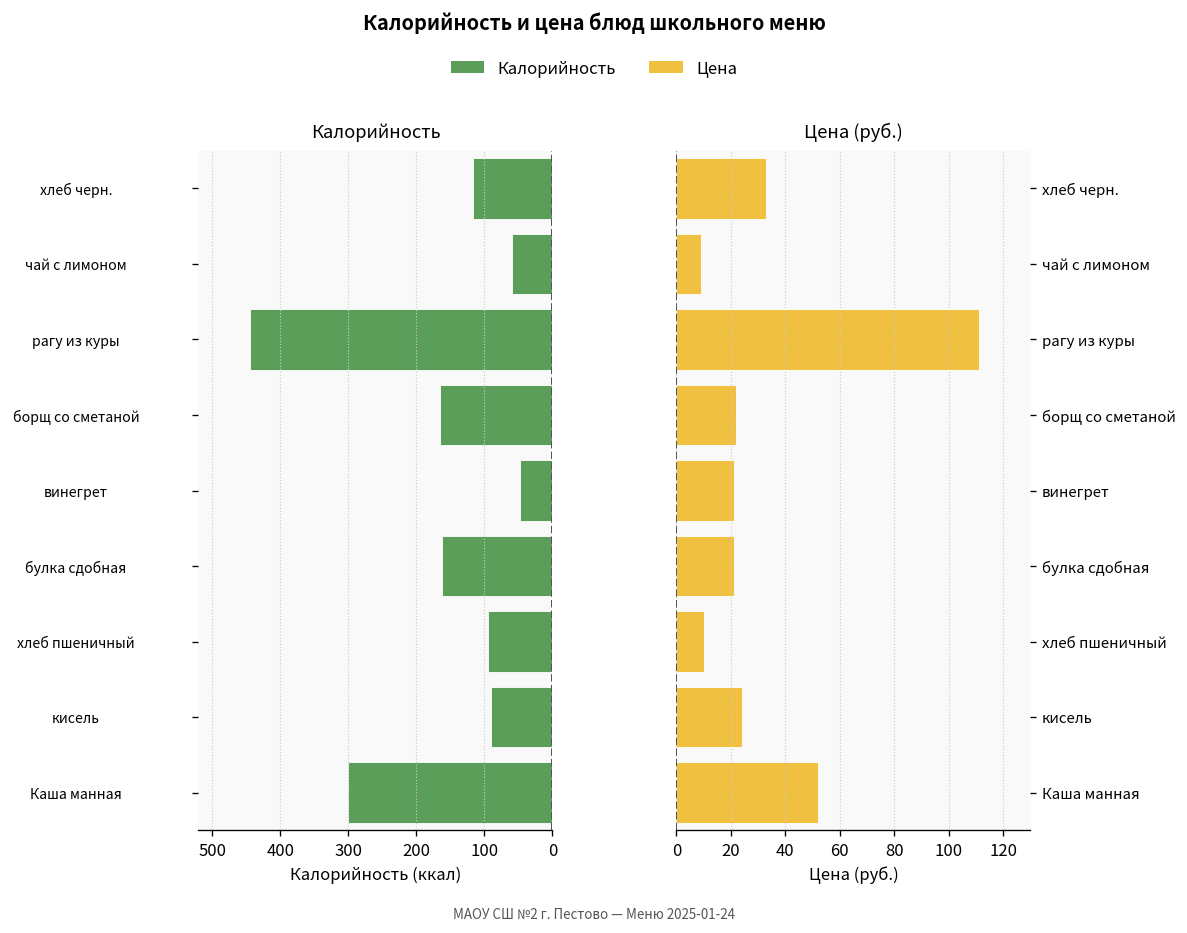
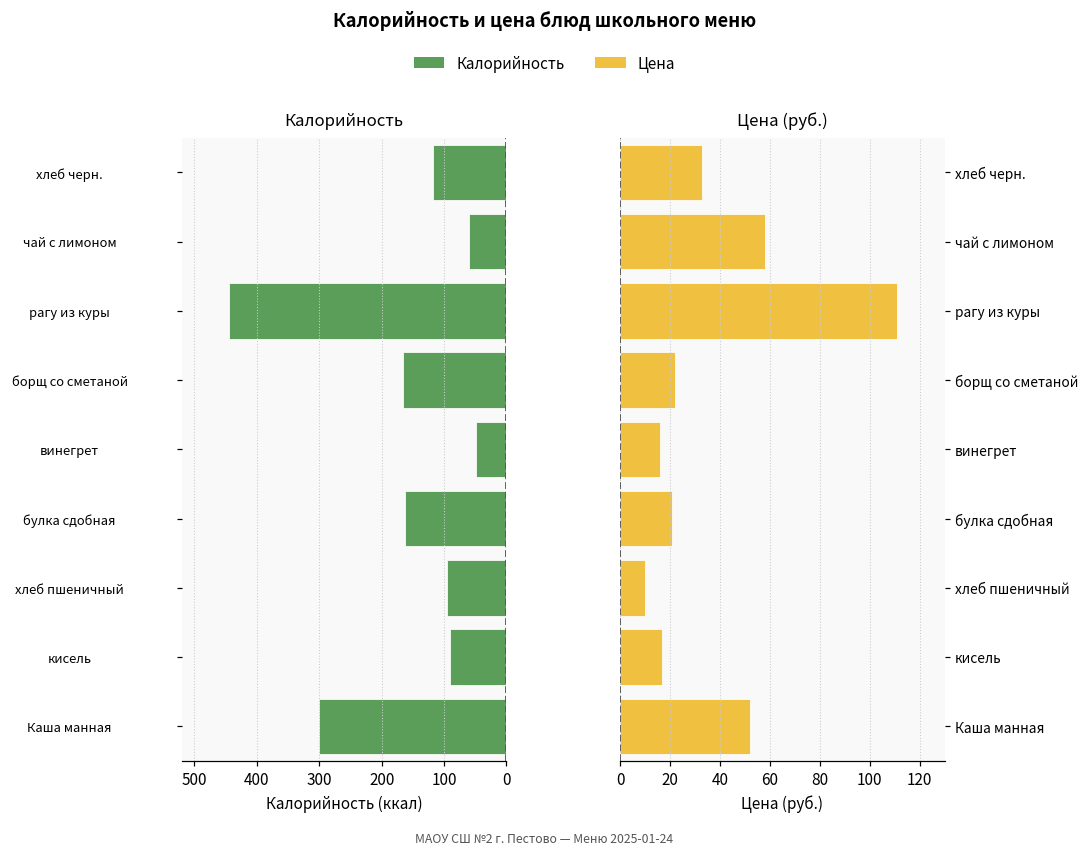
  {
    "Цена (руб.)": {
      "хлеб черн.": 33,
-     "чай с лимоном": 9,
+     "чай с лимоном": 58,
      "рагу из куры": 111,
      "борщ со сметаной": 22,
-     "винегрет": 21,
+     "винегрет": 16,
      "булка сдобная": 21,
      "хлеб пшеничный": 10,
-     "кисель": 24,
+     "кисель": 17,
      "Каша манная": 52
    }
  }
